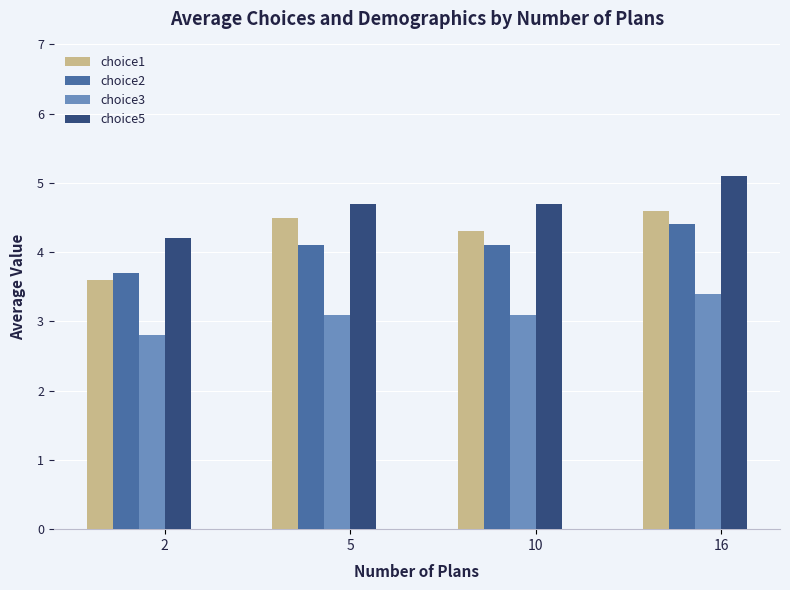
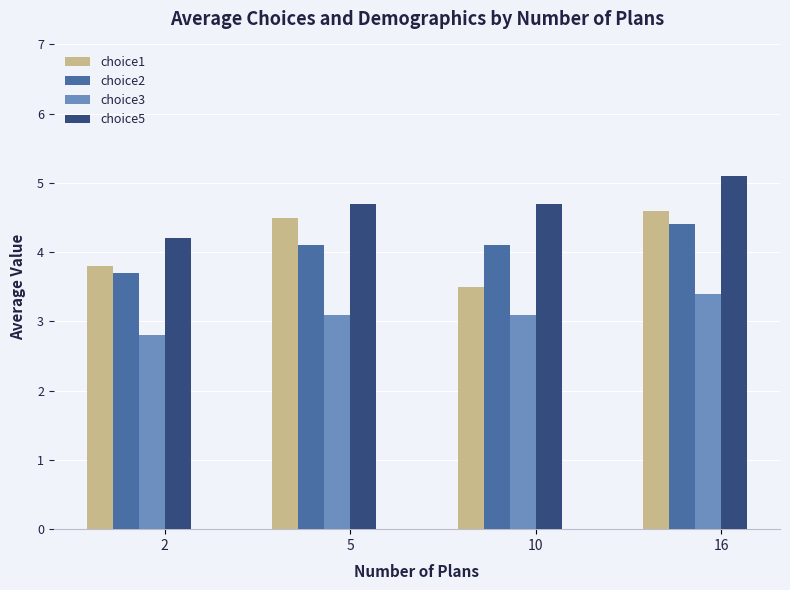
  {
    "choice1": {
-     "2": 3.6,
+     "2": 3.8,
      "5": 4.5,
-     "10": 4.3,
+     "10": 3.5,
      "16": 4.6
    }
  }
